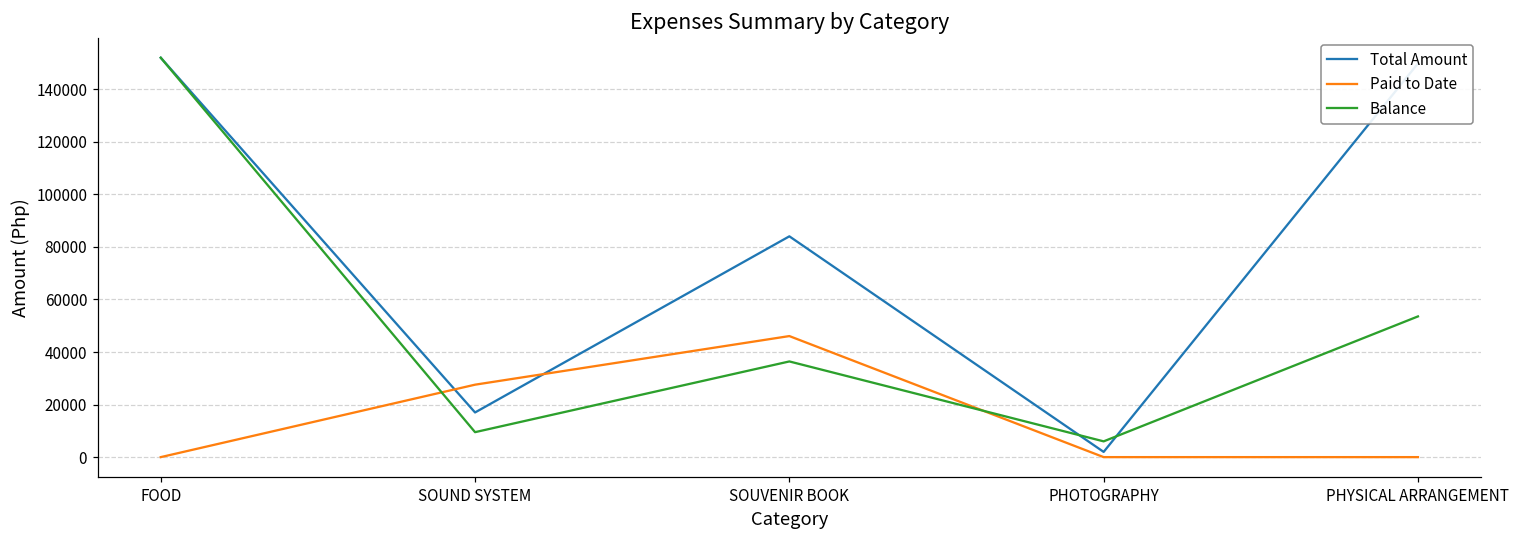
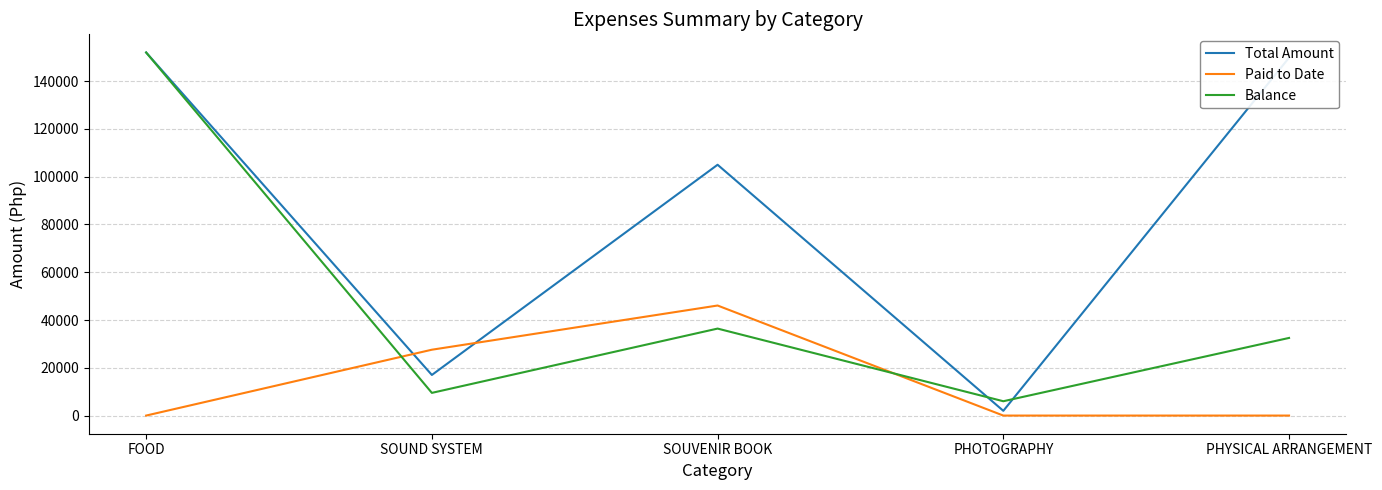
  {
    "Total Amount": {
      "SOUND SYSTEM": 17000,
-     "SOUVENIR BOOK": 84000,
+     "SOUVENIR BOOK": 105000,
      "PHOTOGRAPHY": 2000
    },
    "Paid to Date": {
      "FOOD": 0,
      "SOUND SYSTEM": 28000,
      "SOUVENIR BOOK": 46000,
      "PHOTOGRAPHY": 0,
      "PHYSICAL ARRANGEMENT": 0
    },
    "Balance": {
      "SOUND SYSTEM": 10000,
      "SOUVENIR BOOK": 36000,
      "PHOTOGRAPHY": 6000,
-     "PHYSICAL ARRANGEMENT": 54000
+     "PHYSICAL ARRANGEMENT": 33000
    }
  }
